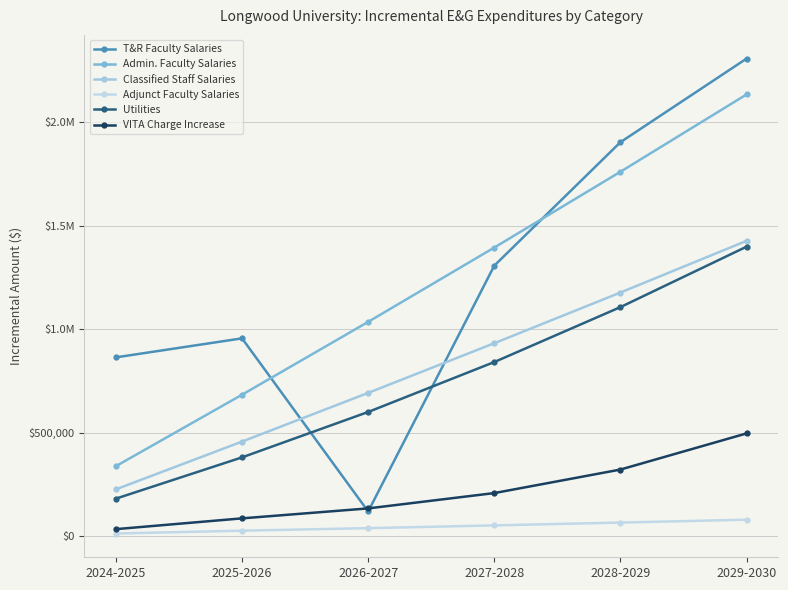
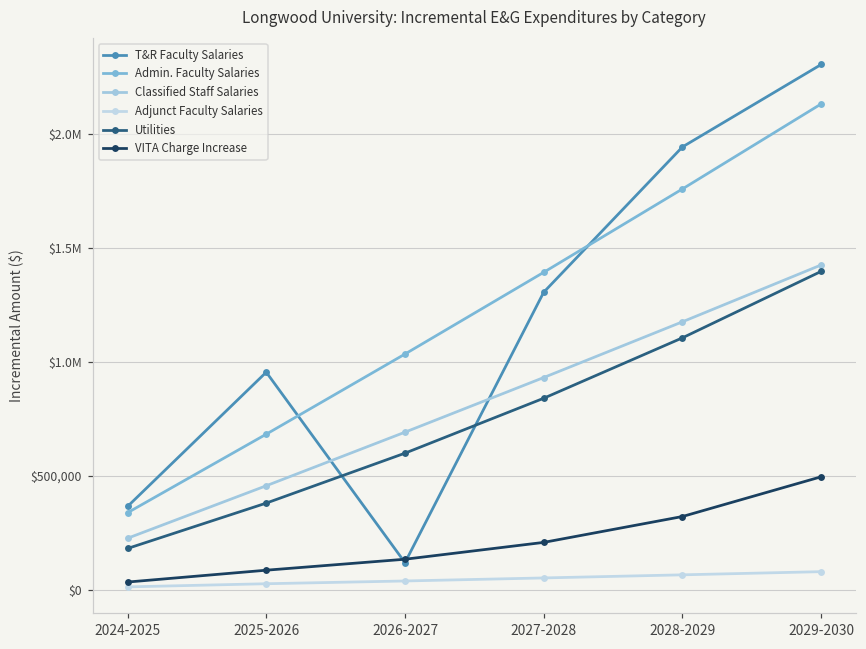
  {
    "T&R Faculty Salaries": {
-     "2024-2025": "$860,000",
+     "2024-2025": "$370,000",
      "2025-2026": "$960,000",
      "2026-2027": "$120,000",
      "2027-2028": "$1,310,000",
-     "2028-2029": "$1,900,000",
+     "2028-2029": "$1,940,000",
      "2029-2030": "$2,310,000"
    }
  }
